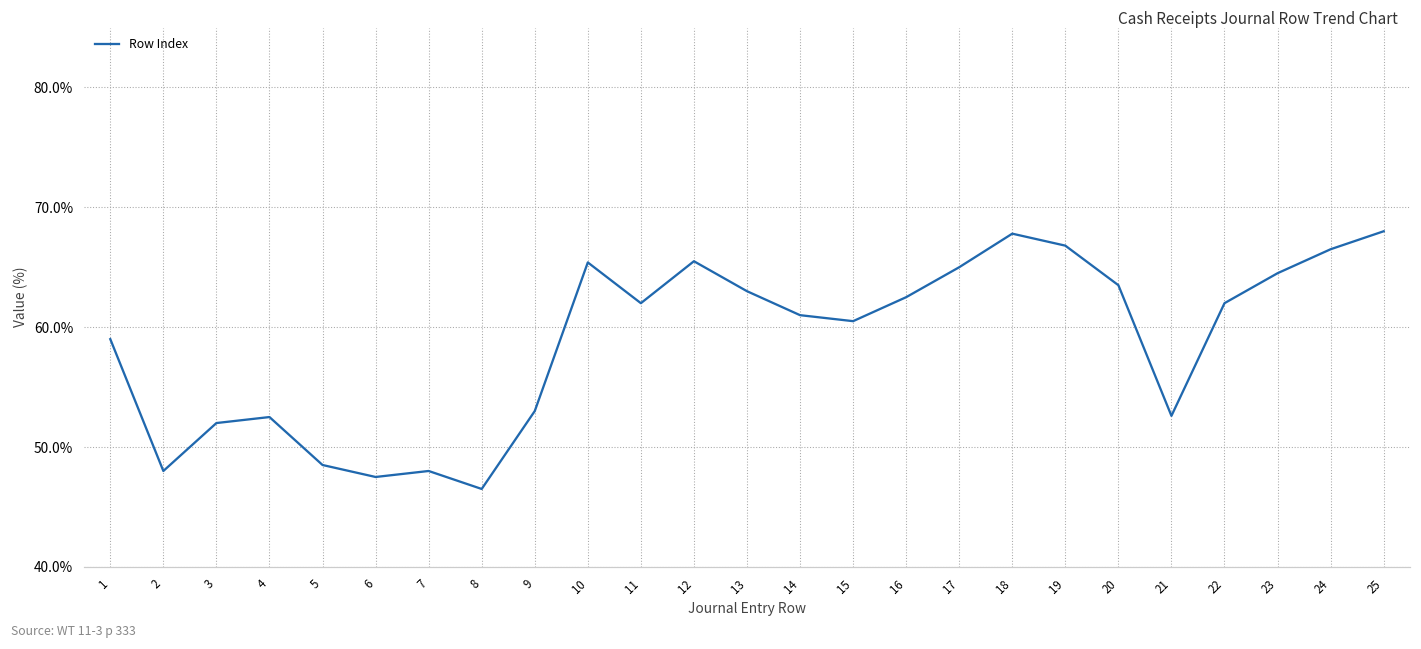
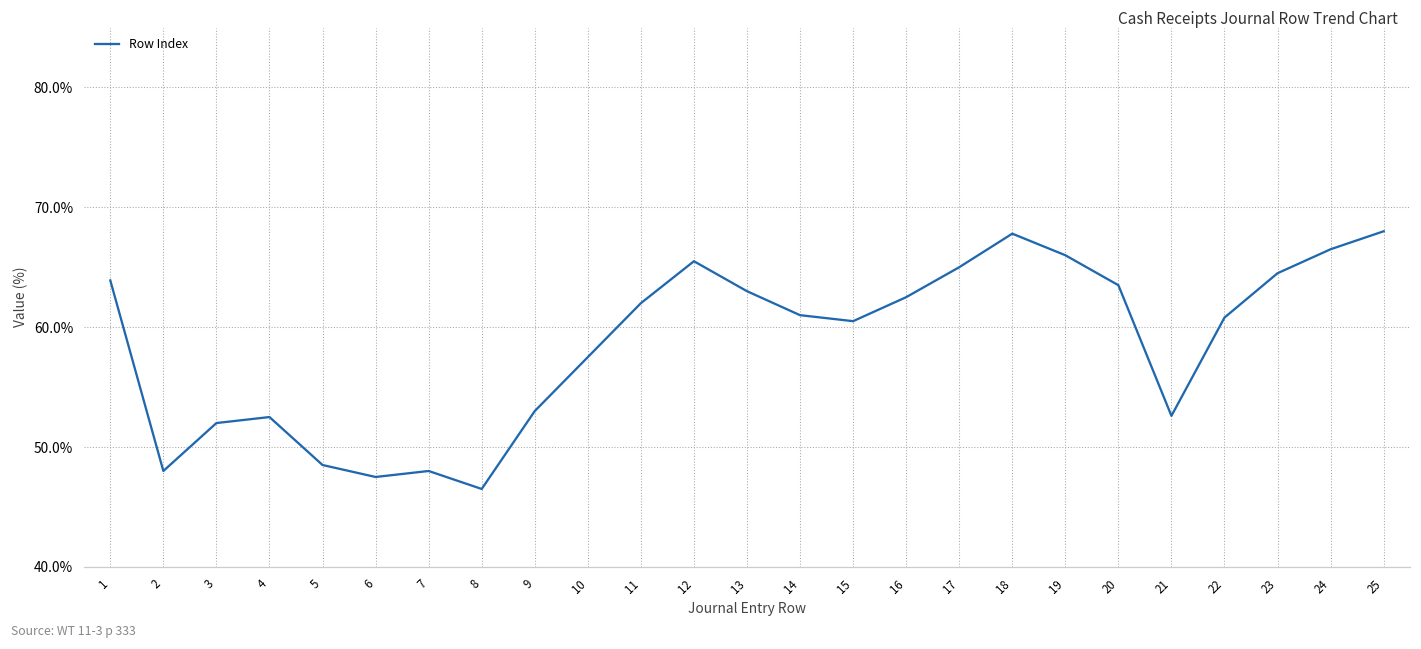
  {
-   "1": "59.0%",
+   "1": "63.9%",
    "2": "48.0%",
    "3": "52.0%",
    "4": "52.5%",
    "5": "48.5%",
    "6": "47.5%",
    "7": "48.0%",
    "8": "46.5%",
    "9": "53.0%",
-   "10": "65.4%",
+   "10": "57.5%",
    "11": "62.0%",
    "12": "65.5%",
    "13": "63.0%",
    "14": "61.0%",
    "15": "60.5%",
    "16": "62.5%",
    "17": "65.0%",
    "18": "67.8%",
-   "19": "66.8%",
+   "19": "66.0%",
    "20": "63.5%",
    "21": "52.6%",
-   "22": "62.0%",
+   "22": "60.8%",
    "23": "64.5%",
    "24": "66.5%",
    "25": "68.0%"
  }
